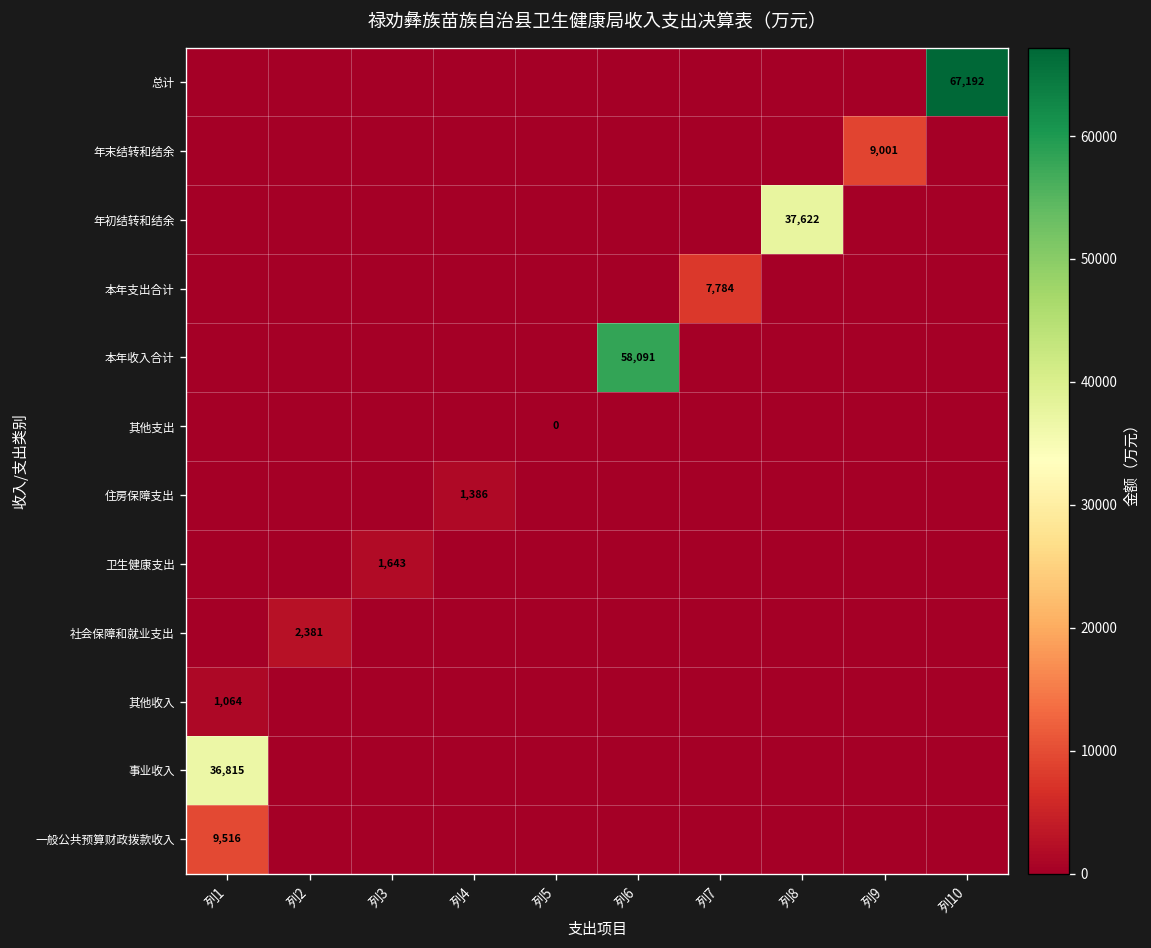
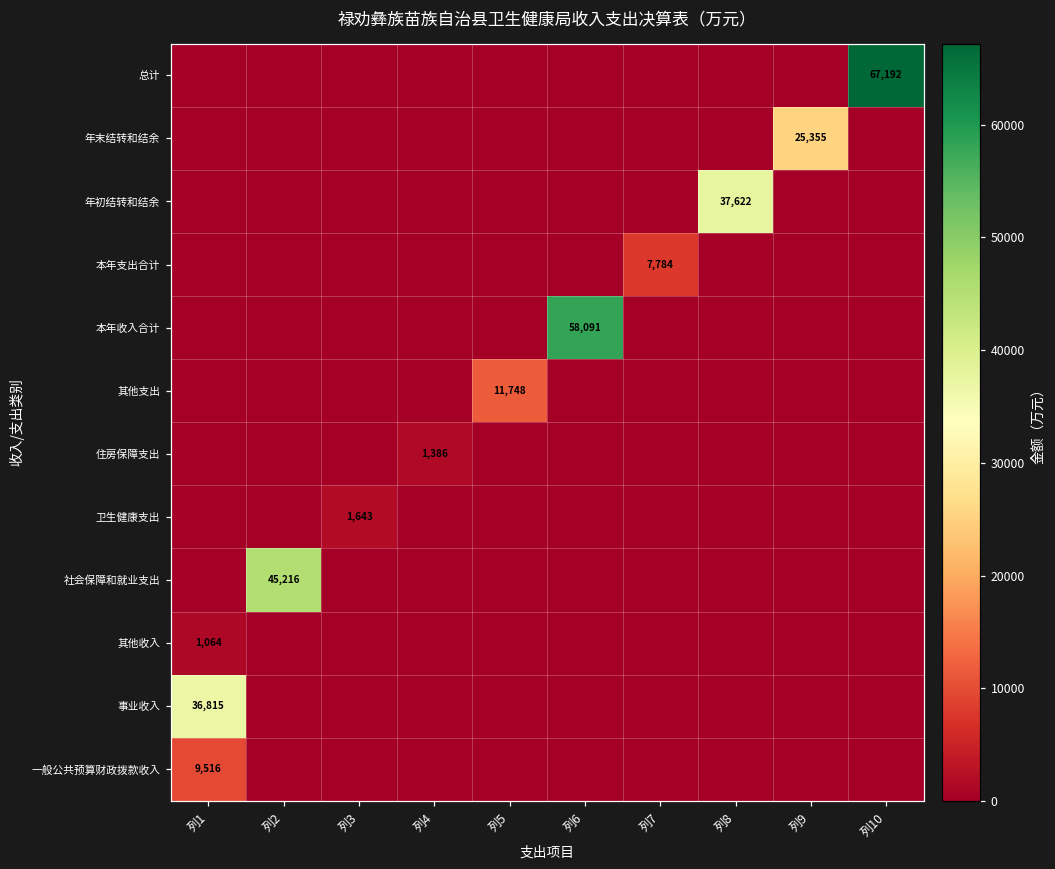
  {
    "总计": {
      "列10": "67,192"
    },
    "年末结转和结余": {
-     "列9": "9,001"
+     "列9": "25,355"
    },
    "年初结转和结余": {
      "列8": "37,622"
    },
    "本年支出合计": {
      "列7": "7,784"
    },
    "本年收入合计": {
      "列6": "58,091"
    },
    "其他支出": {
-     "列5": "0"
+     "列5": "11,748"
    },
    "住房保障支出": {
      "列4": "1,386"
    },
    "卫生健康支出": {
      "列3": "1,643"
    },
    "社会保障和就业支出": {
-     "列2": "2,381"
+     "列2": "45,216"
    },
    "其他收入": {
      "列1": "1,064"
    },
    "事业收入": {
      "列1": "36,815"
    },
    "一般公共预算财政拨款收入": {
      "列1": "9,516"
    }
  }
